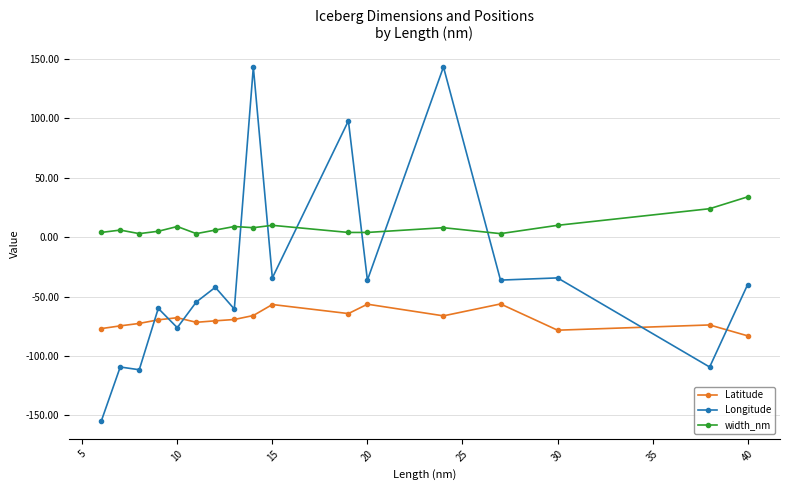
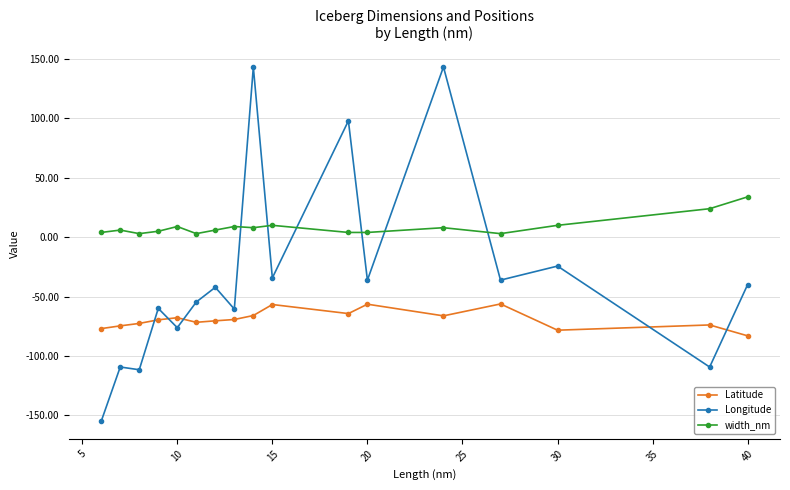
  {
    "Latitude": {
      "10": -68,
      "15": -57,
      "20": -56,
      "30": -78,
      "40": -83
    },
    "Longitude": {
      "10": -76,
      "15": -34,
      "20": -36,
-     "30": -34,
+     "30": -24,
      "40": -40
    },
    "width_nm": {
      "10": 9,
      "15": 10,
      "20": 4,
      "30": 10,
      "40": 34
    }
  }
